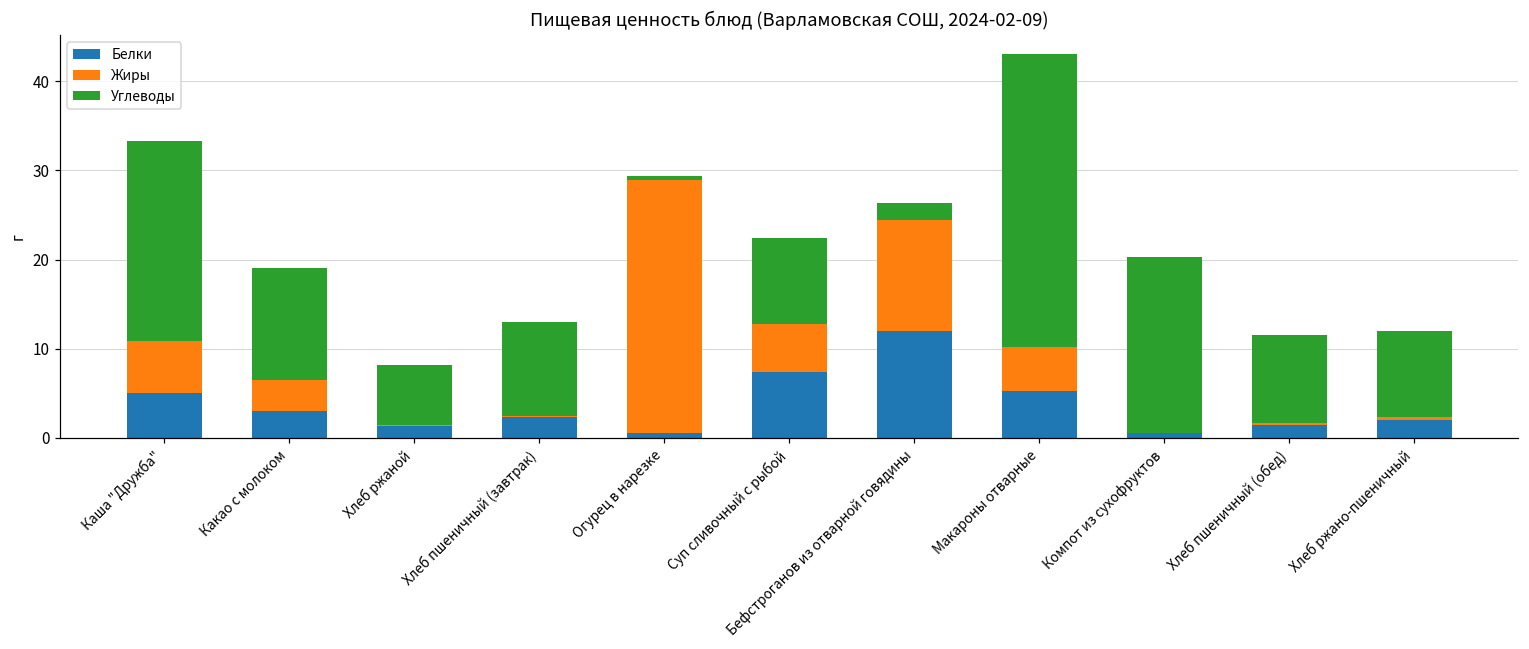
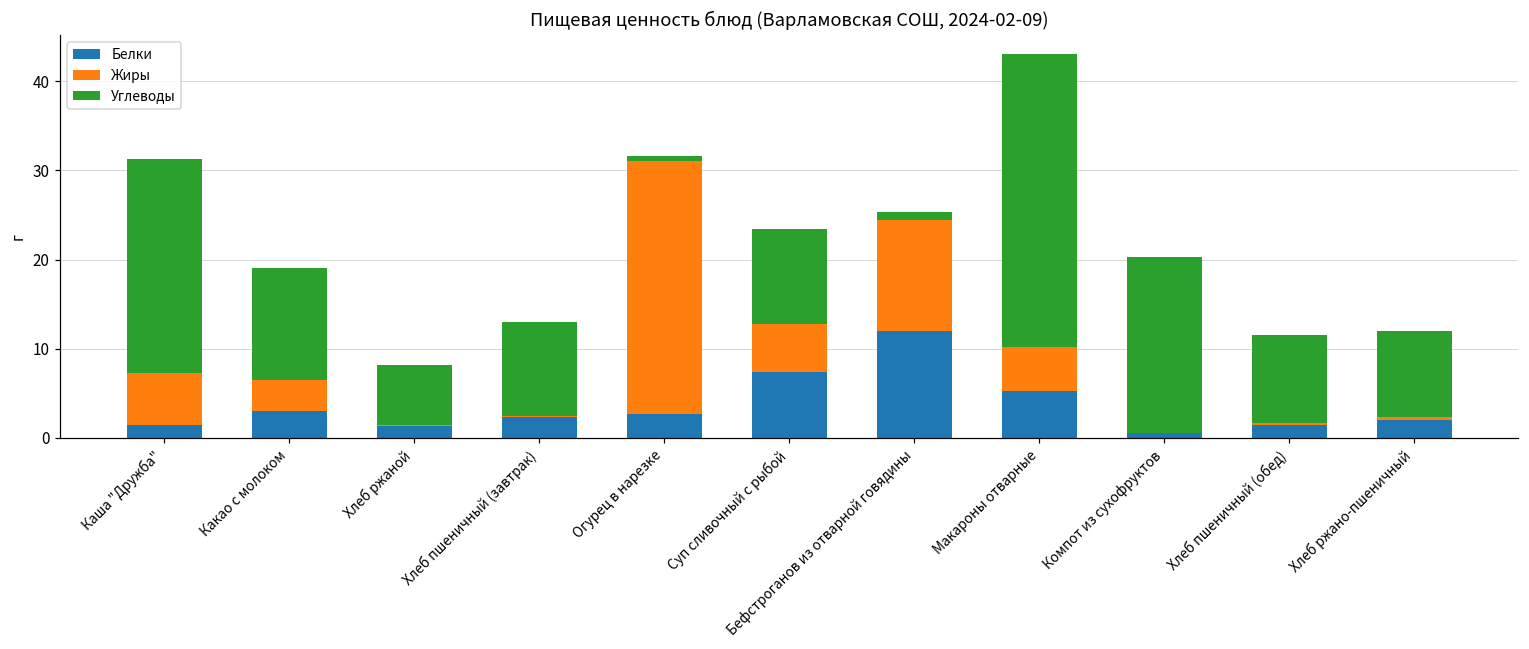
  {
    "Белки": {
-     "Каша \"Дружба\"": 5,
+     "Каша \"Дружба\"": 1,
      "Какао с молоком": 3,
      "Хлеб ржаной": 1,
      "Хлеб пшеничный (завтрак)": 2,
-     "Огурец в нарезке": 1,
+     "Огурец в нарезке": 3,
      "Суп сливочный с рыбой": 7,
      "Бефстроганов из отварной говядины": 12,
      "Макароны отварные": 5,
      "Компот из сухофруктов": 1,
      "Хлеб пшеничный (обед)": 2,
      "Хлеб ржано-пшеничный": 2
    },
    "Жиры": {
      "Каша \"Дружба\"": 6,
      "Какао с молоком": 4,
      "Огурец в нарезке": 28,
      "Суп сливочный с рыбой": 5,
      "Бефстроганов из отварной говядины": 12,
      "Макароны отварные": 5,
      "Компот из сухофруктов": 0,
      "Хлеб ржано-пшеничный": 0
    },
    "Углеводы": {
-     "Каша \"Дружба\"": 22,
+     "Каша \"Дружба\"": 24,
      "Какао с молоком": 12,
      "Хлеб ржаной": 7,
      "Хлеб пшеничный (завтрак)": 10,
      "Огурец в нарезке": 1,
-     "Суп сливочный с рыбой": 10,
-     "Бефстроганов из отварной говядины": 2,
+     "Суп сливочный с рыбой": 11,
+     "Бефстроганов из отварной говядины": 1,
      "Макароны отварные": 33,
      "Компот из сухофруктов": 20,
      "Хлеб пшеничный (обед)": 10,
      "Хлеб ржано-пшеничный": 10
    }
  }
